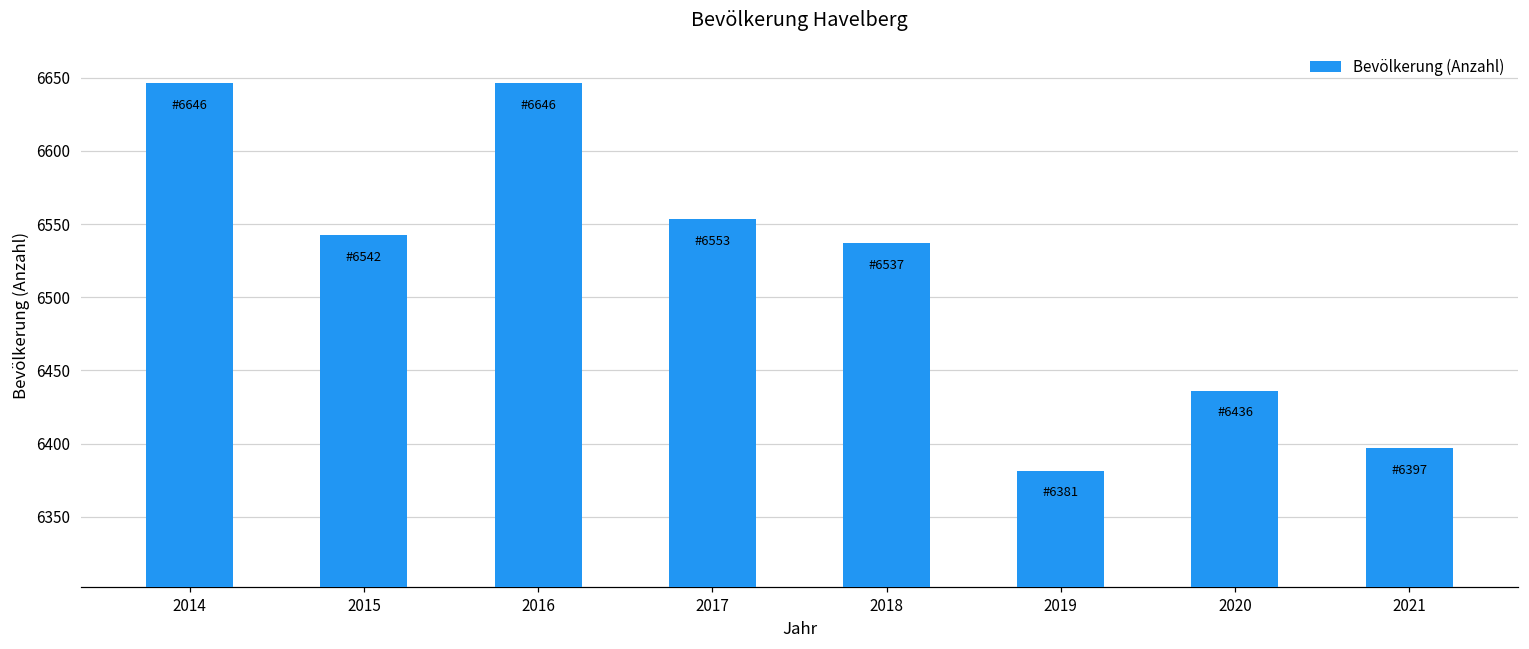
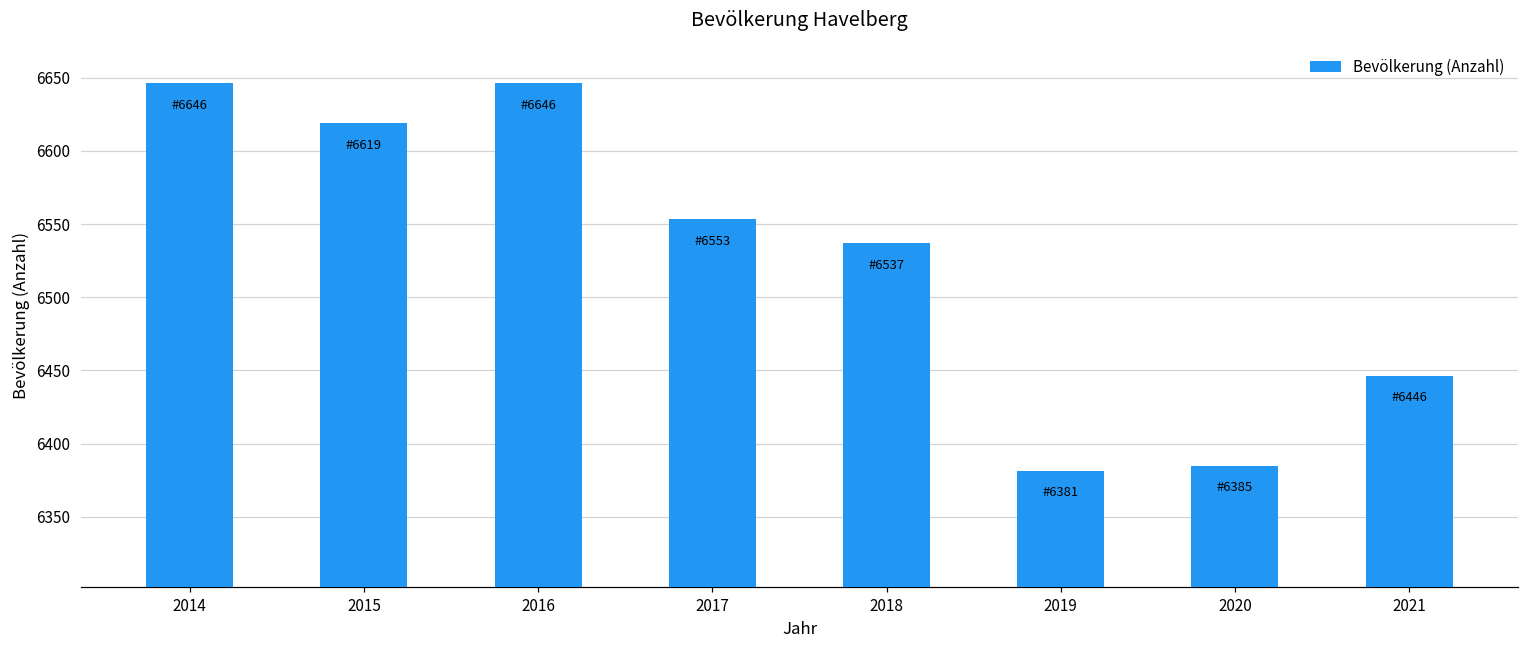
  {
    "2014": 6646,
-   "2015": 6542,
+   "2015": 6619,
    "2016": 6646,
    "2017": 6553,
    "2018": 6537,
    "2019": 6381,
-   "2020": 6436,
-   "2021": 6397
+   "2020": 6385,
+   "2021": 6446
  }
